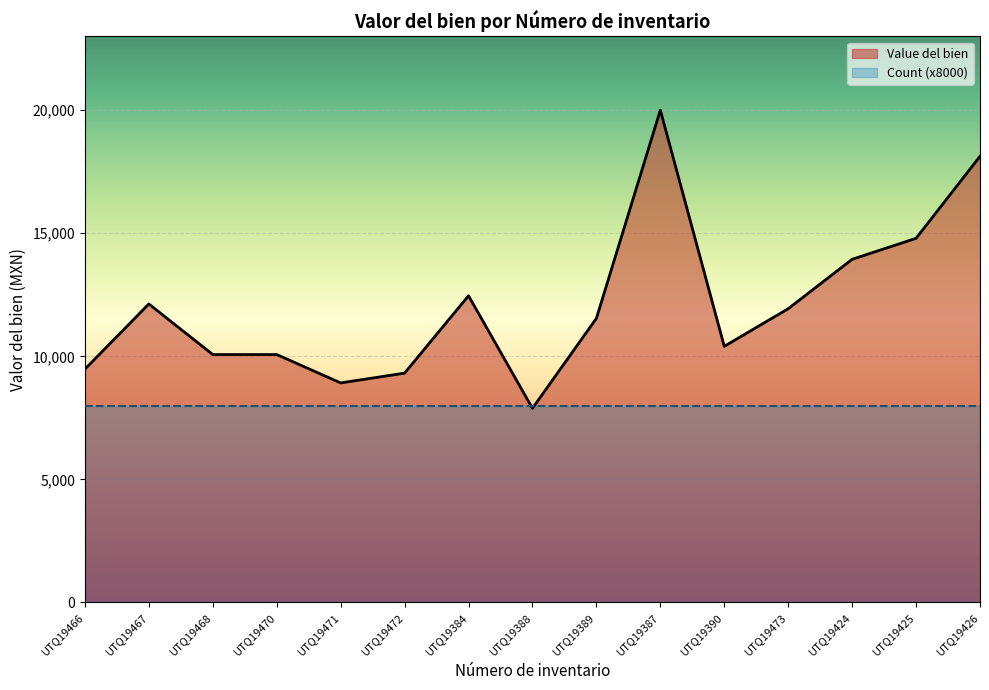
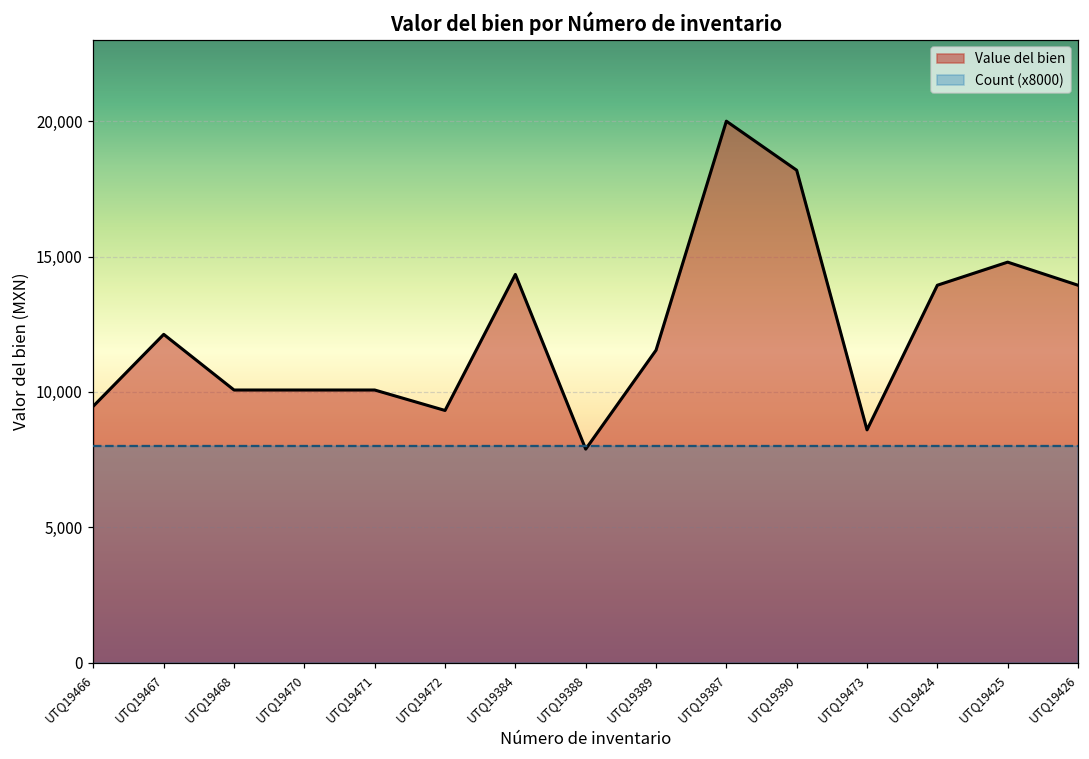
  {
    "Value del bien": {
      "UTQ19466": "9,500",
      "UTQ19467": "12,100",
      "UTQ19468": "10,100",
      "UTQ19470": "10,100",
-     "UTQ19471": "8,900",
+     "UTQ19471": "10,100",
      "UTQ19472": "9,300",
-     "UTQ19384": "12,500",
+     "UTQ19384": "14,300",
      "UTQ19388": "7,900",
      "UTQ19389": "11,500",
      "UTQ19387": "20,000",
-     "UTQ19390": "10,400",
-     "UTQ19473": "11,900",
+     "UTQ19390": "18,200",
+     "UTQ19473": "8,600",
      "UTQ19424": "13,900",
      "UTQ19425": "14,800",
-     "UTQ19426": "18,100"
+     "UTQ19426": "13,900"
    },
    "Count (x8000)": {
      "UTQ19466": "8,000",
      "UTQ19467": "8,000",
      "UTQ19468": "8,000",
      "UTQ19470": "8,000",
      "UTQ19471": "8,000",
      "UTQ19472": "8,000",
      "UTQ19384": "8,000",
      "UTQ19388": "8,000",
      "UTQ19389": "8,000",
      "UTQ19387": "8,000",
      "UTQ19390": "8,000",
      "UTQ19473": "8,000",
      "UTQ19424": "8,000",
      "UTQ19425": "8,000",
      "UTQ19426": "8,000"
    }
  }
